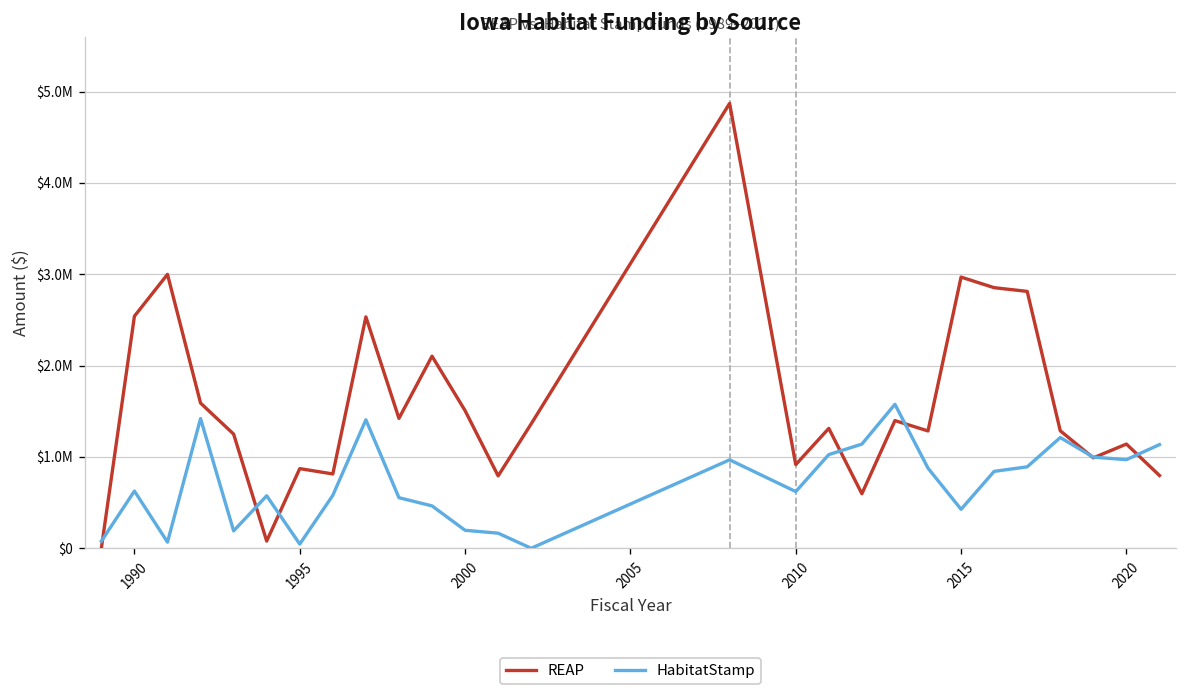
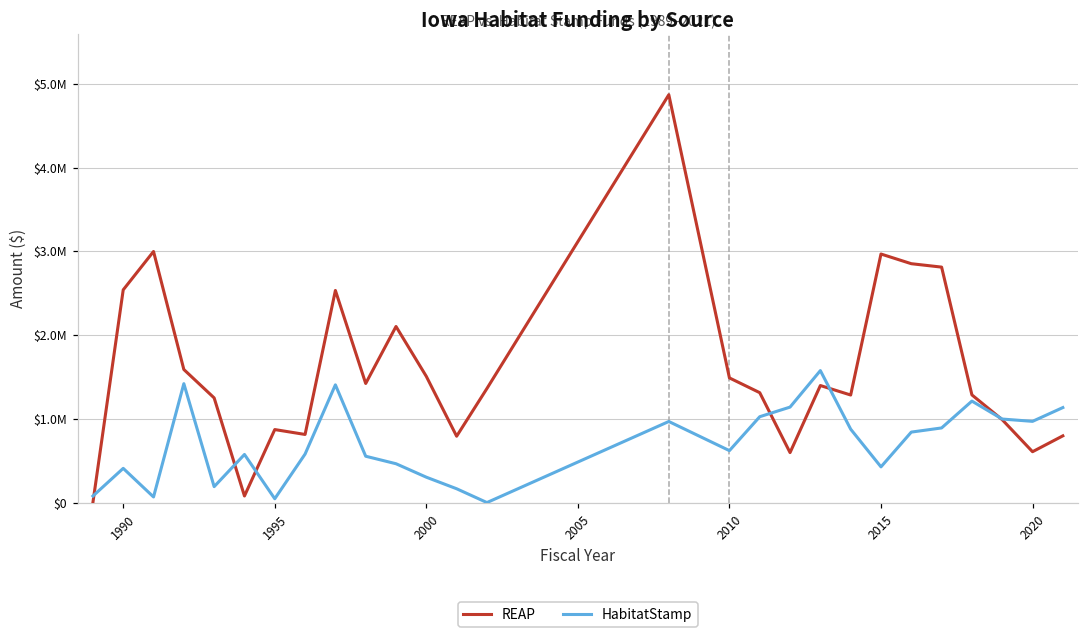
  {
    "REAP": {
      "1990": "$2500000",
      "1995": "$900000",
      "2000": "$1500000",
-     "2010": "$900000",
+     "2010": "$1500000",
      "2015": "$3000000",
-     "2020": "$1100000"
+     "2020": "$600000"
    },
    "HabitatStamp": {
-     "1990": "$600000",
+     "1990": "$400000",
      "1995": "$0",
-     "2000": "$200000",
+     "2000": "$300000",
      "2010": "$600000",
      "2015": "$400000",
      "2020": "$1000000"
    }
  }
